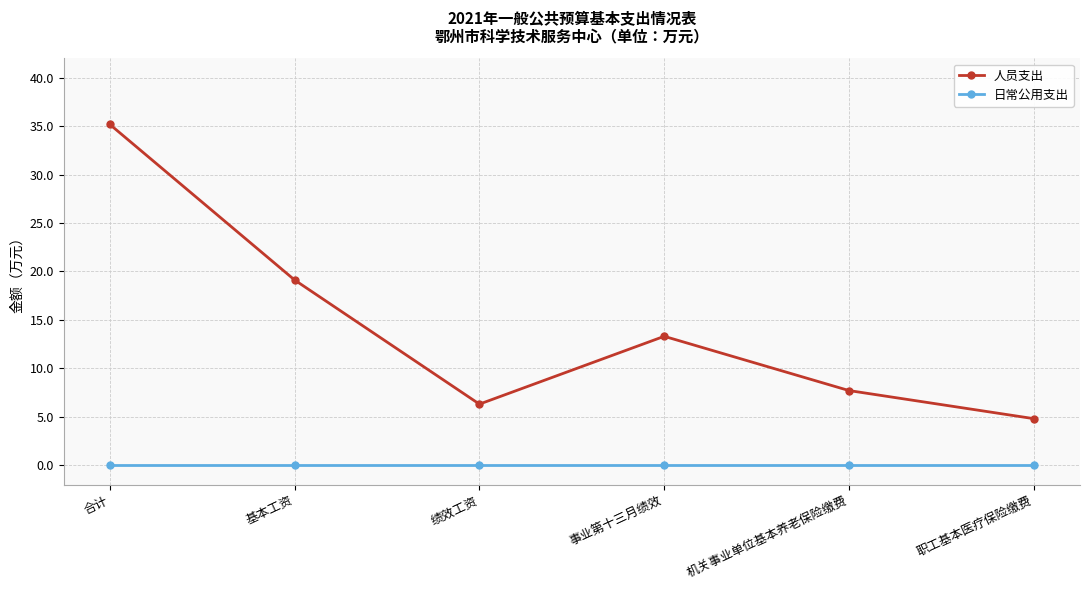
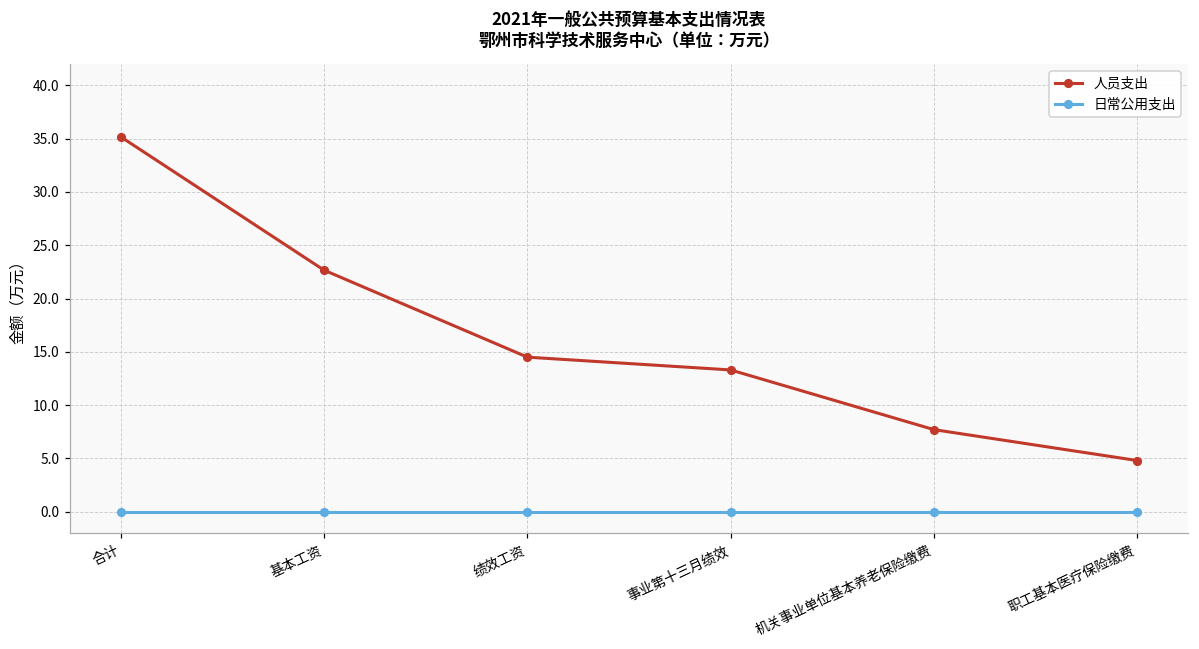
  {
    "人员支出": {
      "合计": 35,
-     "基本工资": 19,
-     "绩效工资": 6,
+     "基本工资": 23,
+     "绩效工资": 15,
      "事业第十三月绩效": 13,
      "机关事业单位基本养老保险缴费": 8,
      "职工基本医疗保险缴费": 5
    },
    "日常公用支出": {
      "合计": 0,
      "基本工资": 0,
      "绩效工资": 0,
      "事业第十三月绩效": 0,
      "机关事业单位基本养老保险缴费": 0,
      "职工基本医疗保险缴费": 0
    }
  }
